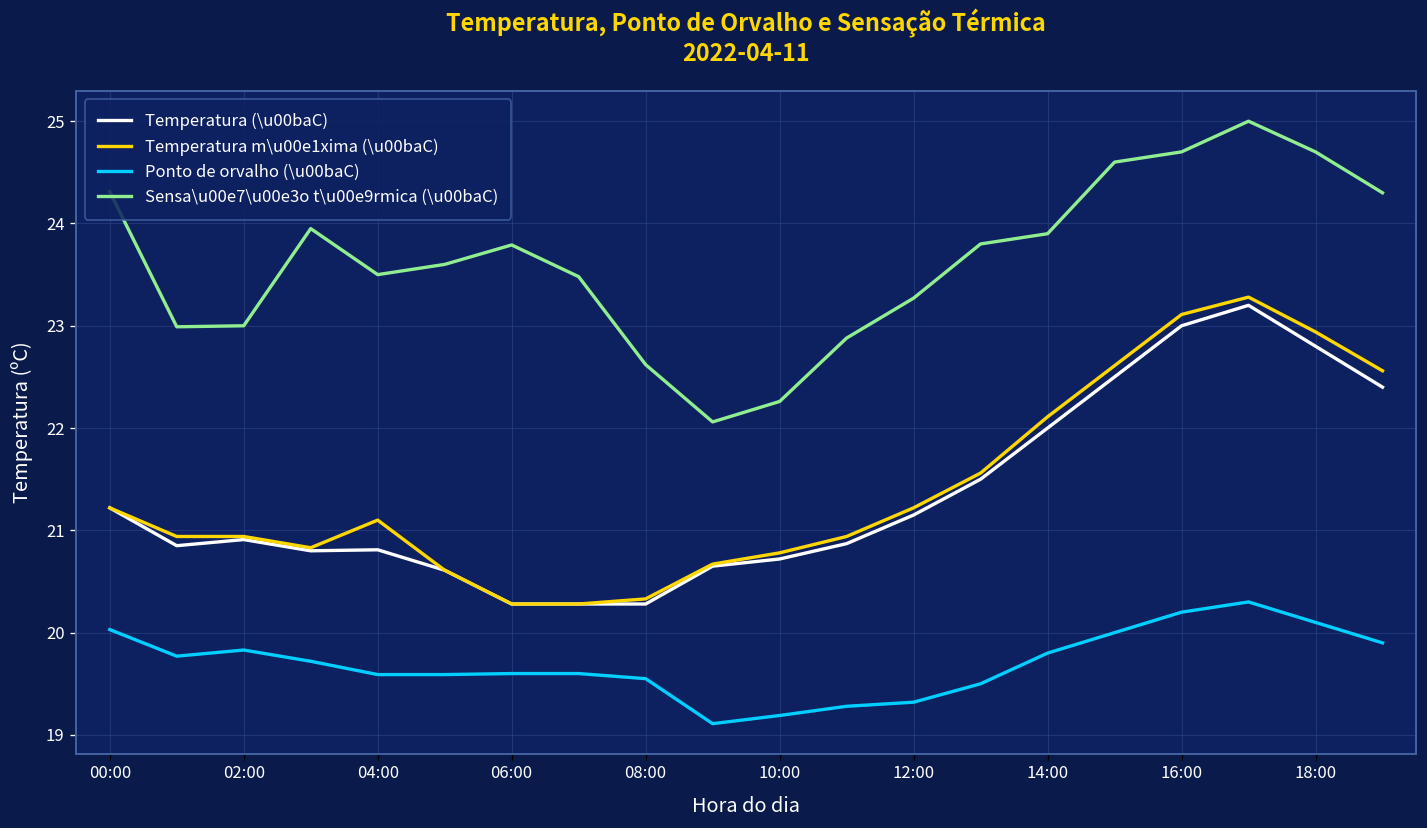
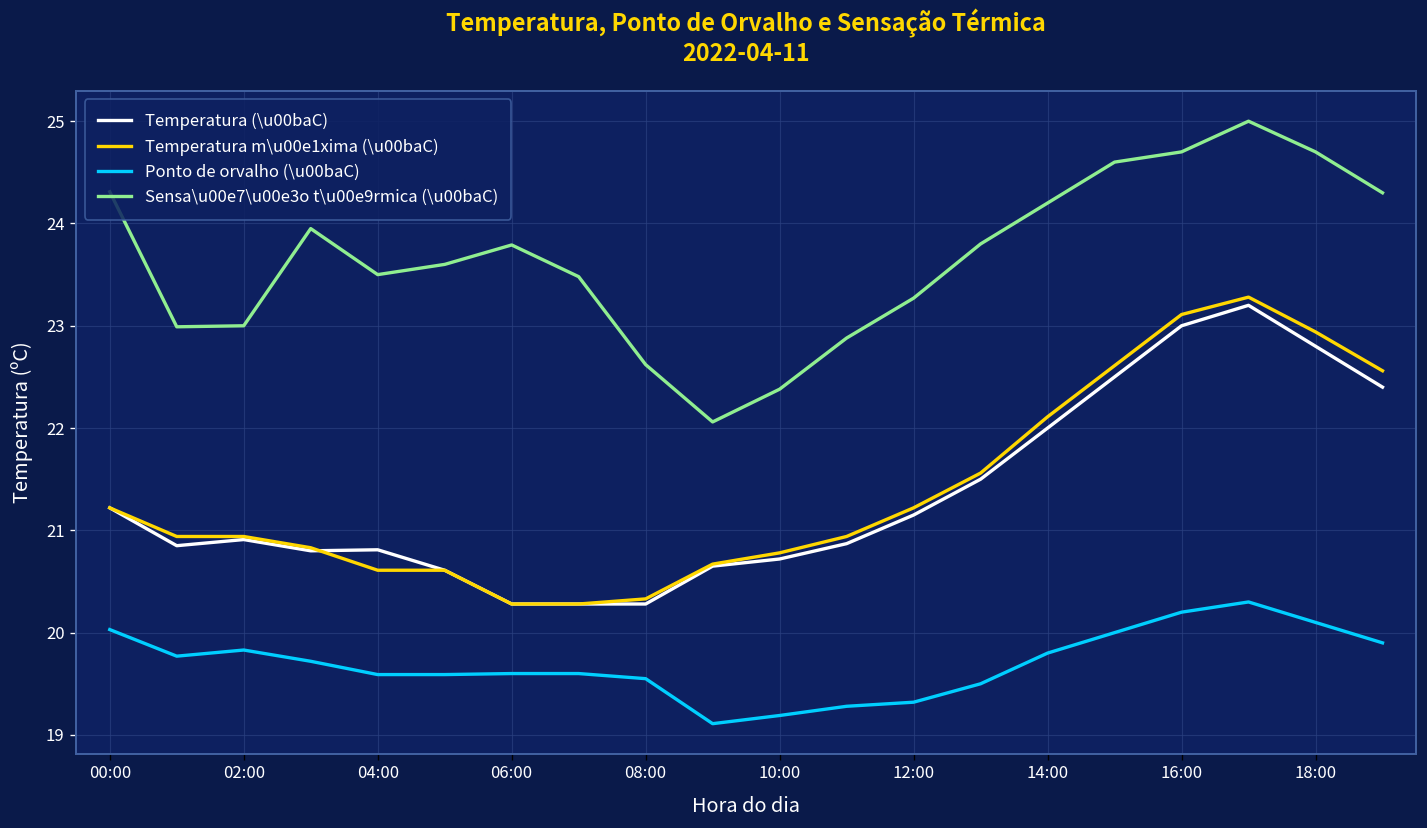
  {
    "Temperatura (\\u00baC)": {
      "04:00": 20.8,
      "08:00": 20.3,
      "10:00": 20.7,
      "12:00": 21.2,
      "14:00": 22.0,
      "16:00": 23.0,
      "18:00": 22.8
    },
    "Temperatura m\\u00e1xima (\\u00baC)": {
-     "04:00": 21.1,
+     "04:00": 20.6,
      "08:00": 20.3,
      "10:00": 20.8,
      "12:00": 21.2,
      "14:00": 22.1,
      "16:00": 23.1,
      "18:00": 22.9
    },
    "Ponto de orvalho (\\u00baC)": {
      "00:00": 20.0,
      "02:00": 19.8,
      "04:00": 19.6,
      "06:00": 19.6,
      "08:00": 19.6,
      "10:00": 19.2,
      "12:00": 19.3,
      "14:00": 19.8,
      "16:00": 20.2,
      "18:00": 20.1
    },
    "Sensa\\u00e7\\u00e3o t\\u00e9rmica (\\u00baC)": {
      "02:00": 23.0,
      "04:00": 23.5,
      "06:00": 23.8,
      "08:00": 22.6,
-     "10:00": 22.3,
+     "10:00": 22.4,
      "12:00": 23.3,
-     "14:00": 23.9,
+     "14:00": 24.2,
      "16:00": 24.7,
      "18:00": 24.7
    }
  }
